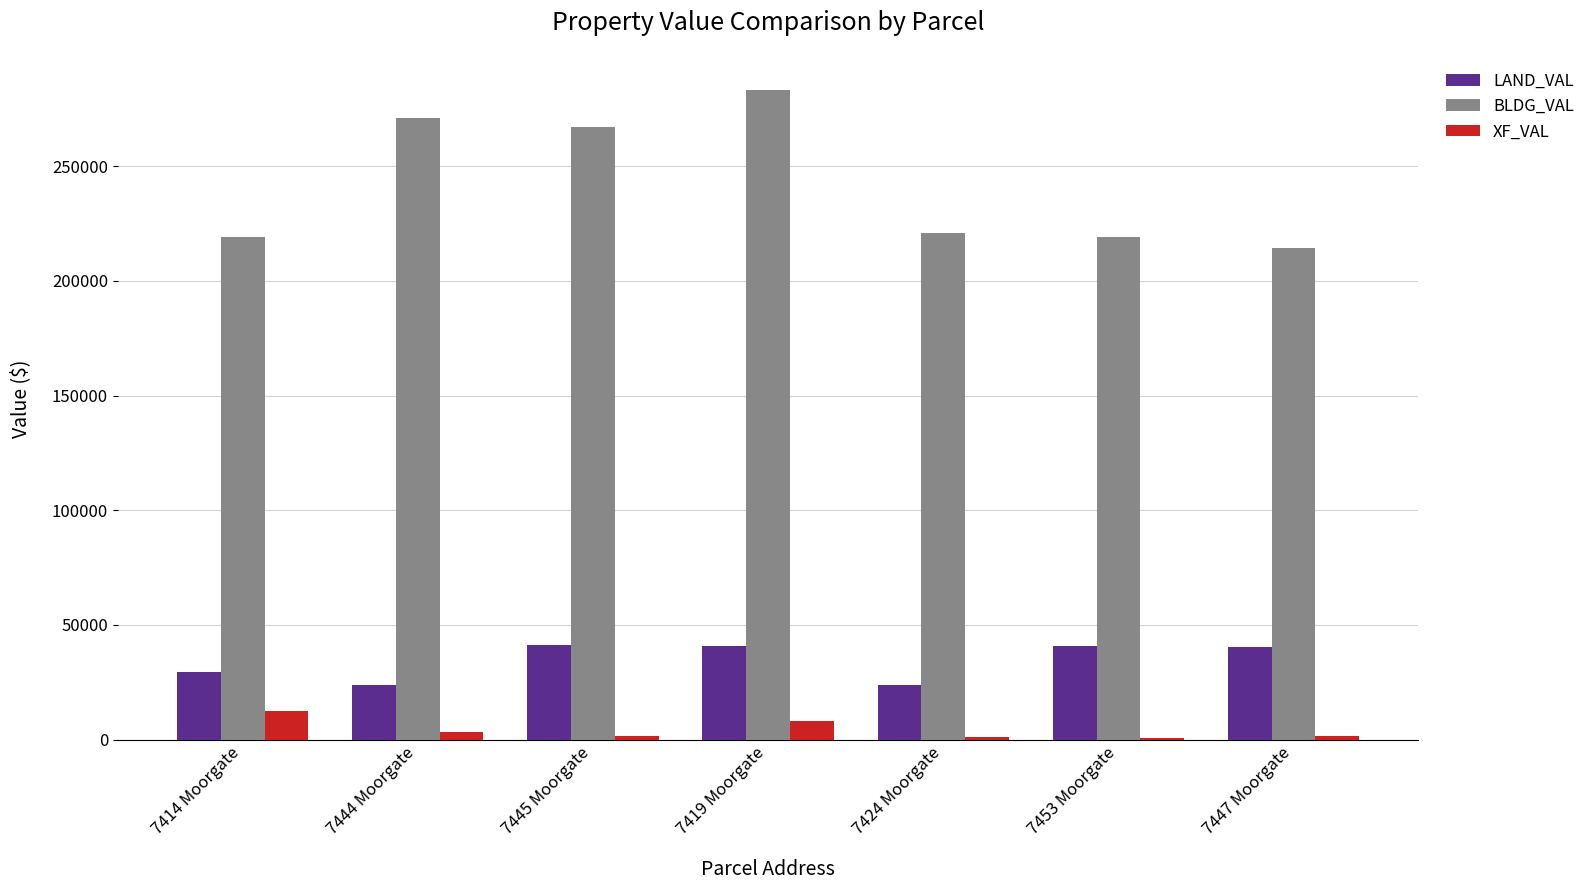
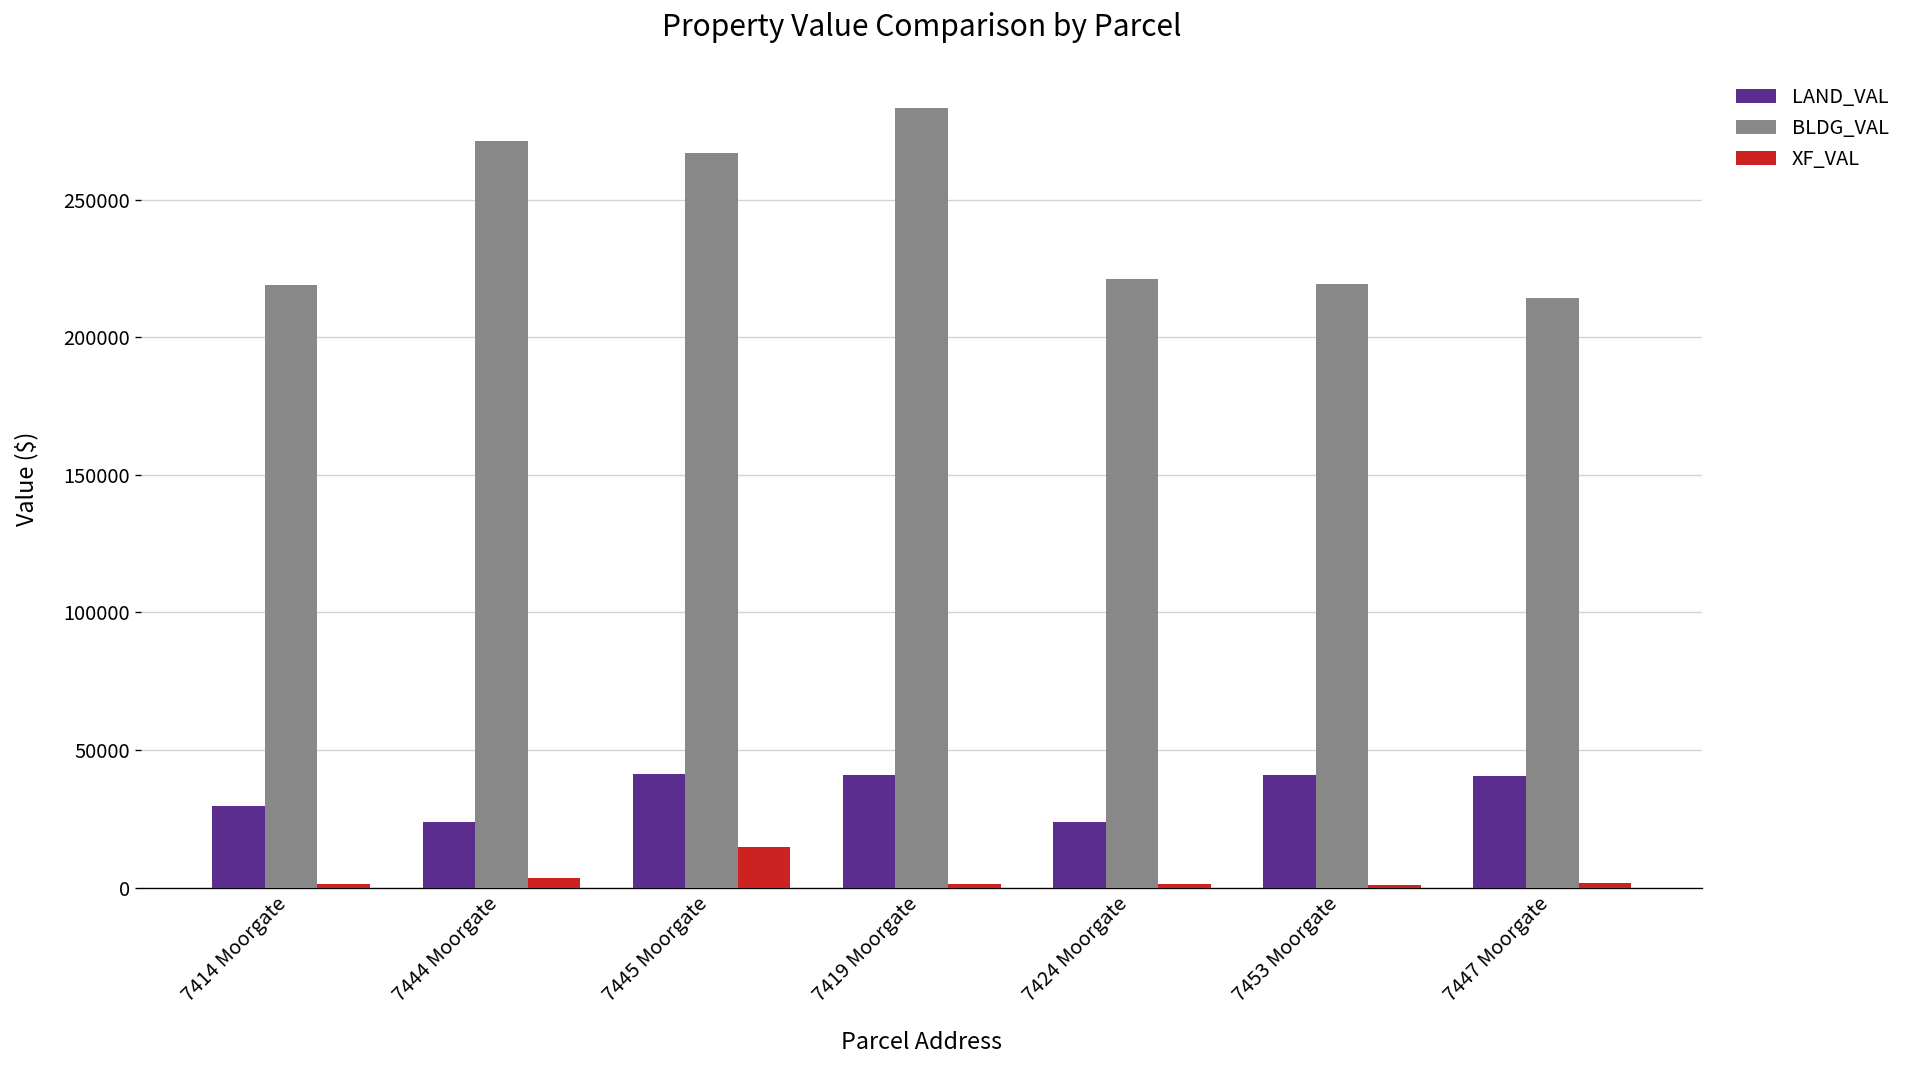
  {
    "LAND_VAL": {
      "7414 Moorgate": 30000,
      "7444 Moorgate": 24000,
      "7445 Moorgate": 41000,
      "7419 Moorgate": 41000,
      "7424 Moorgate": 24000,
      "7453 Moorgate": 41000,
      "7447 Moorgate": 41000
    },
    "BLDG_VAL": {
      "7414 Moorgate": 219000,
      "7444 Moorgate": 271000,
      "7445 Moorgate": 267000,
      "7419 Moorgate": 283000,
      "7424 Moorgate": 221000,
      "7453 Moorgate": 219000,
      "7447 Moorgate": 214000
    },
    "XF_VAL": {
-     "7414 Moorgate": 12000,
+     "7414 Moorgate": 1000,
      "7444 Moorgate": 3000,
-     "7445 Moorgate": 2000,
-     "7419 Moorgate": 8000,
+     "7445 Moorgate": 15000,
+     "7419 Moorgate": 1000,
      "7424 Moorgate": 1000,
      "7447 Moorgate": 2000
    }
  }
